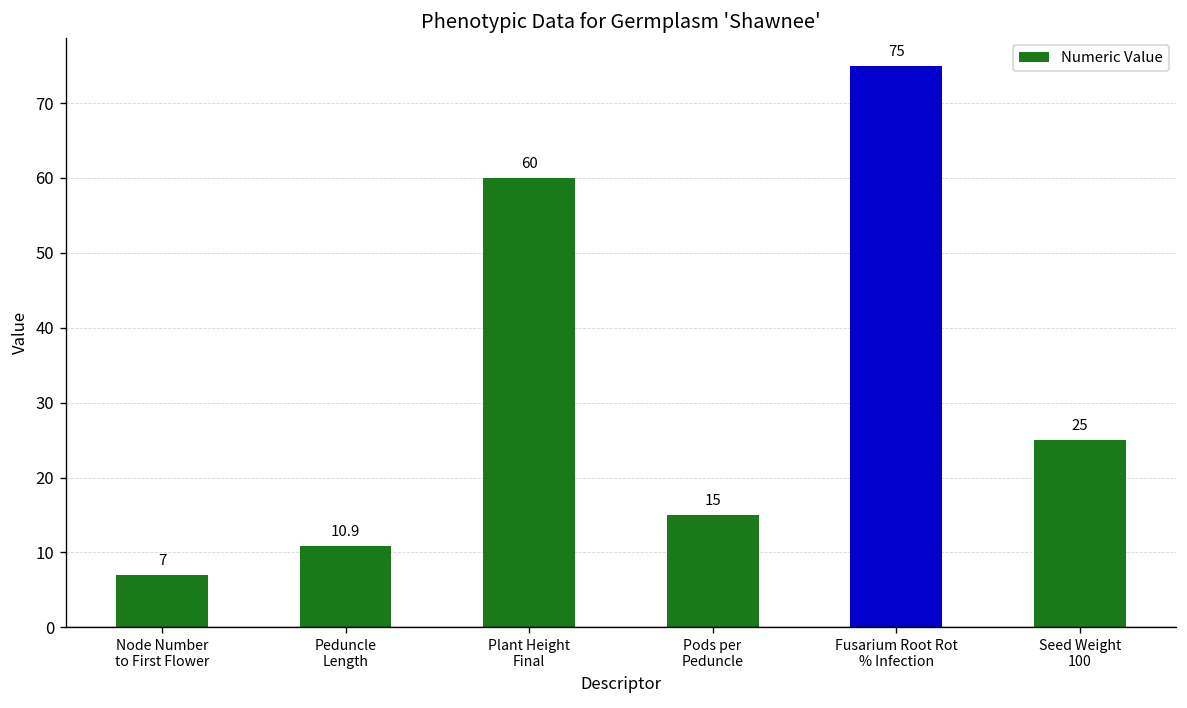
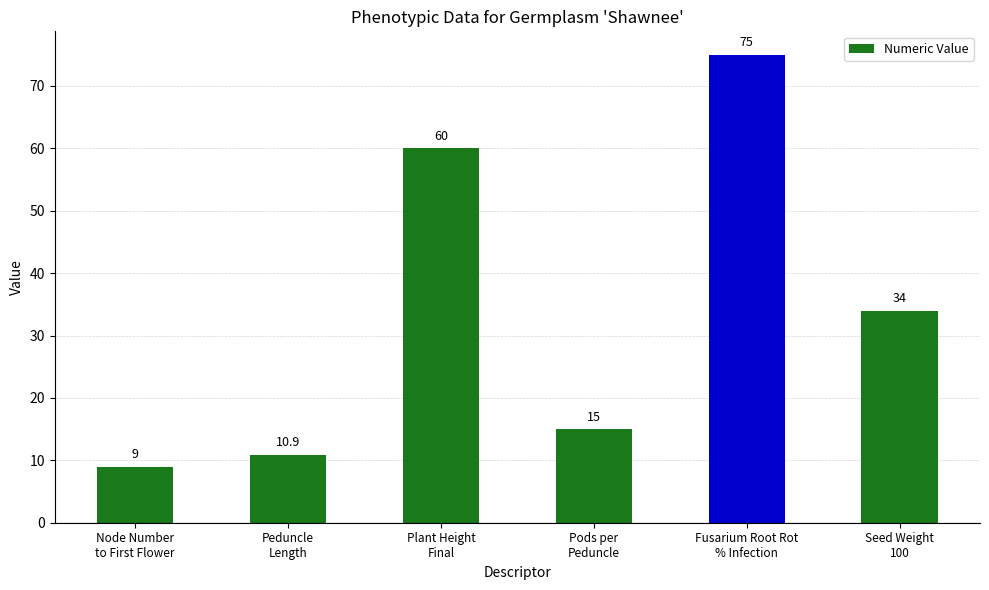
  {
-   "Node Number to First Flower": 7,
+   "Node Number to First Flower": 9,
    "Peduncle Length": 10.9,
    "Plant Height Final": 60,
    "Pods per Peduncle": 15,
    "Fusarium Root Rot % Infection": 75,
-   "Seed Weight 100": 25
+   "Seed Weight 100": 34
  }
